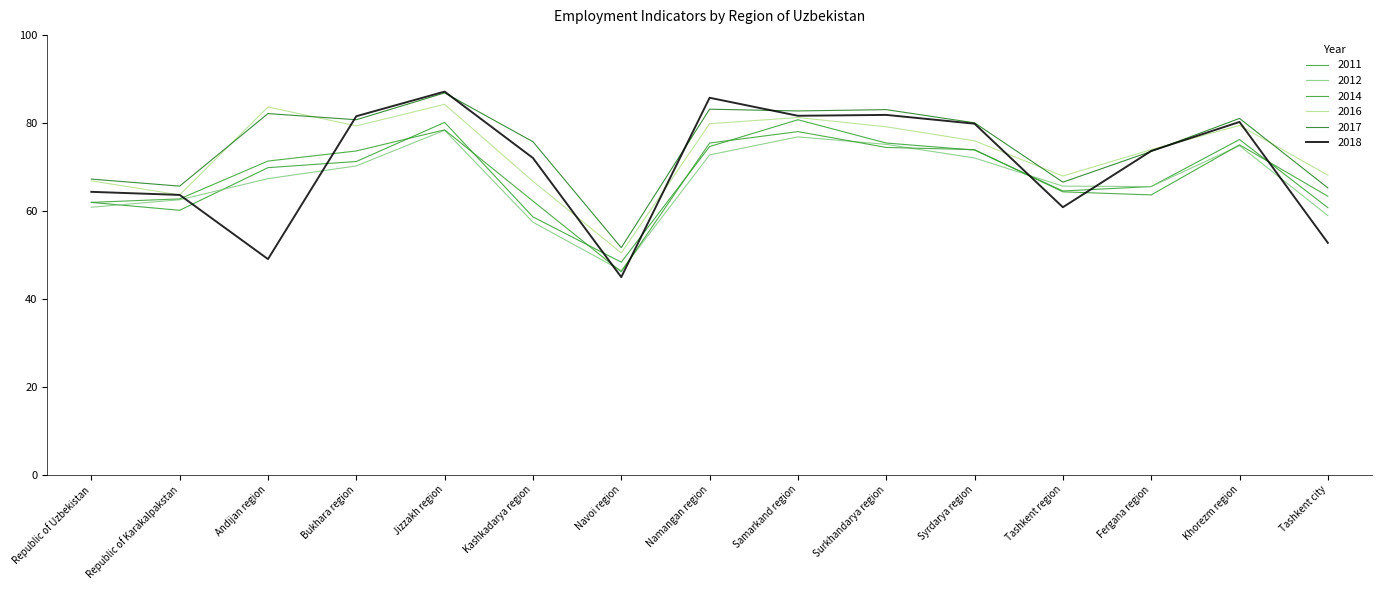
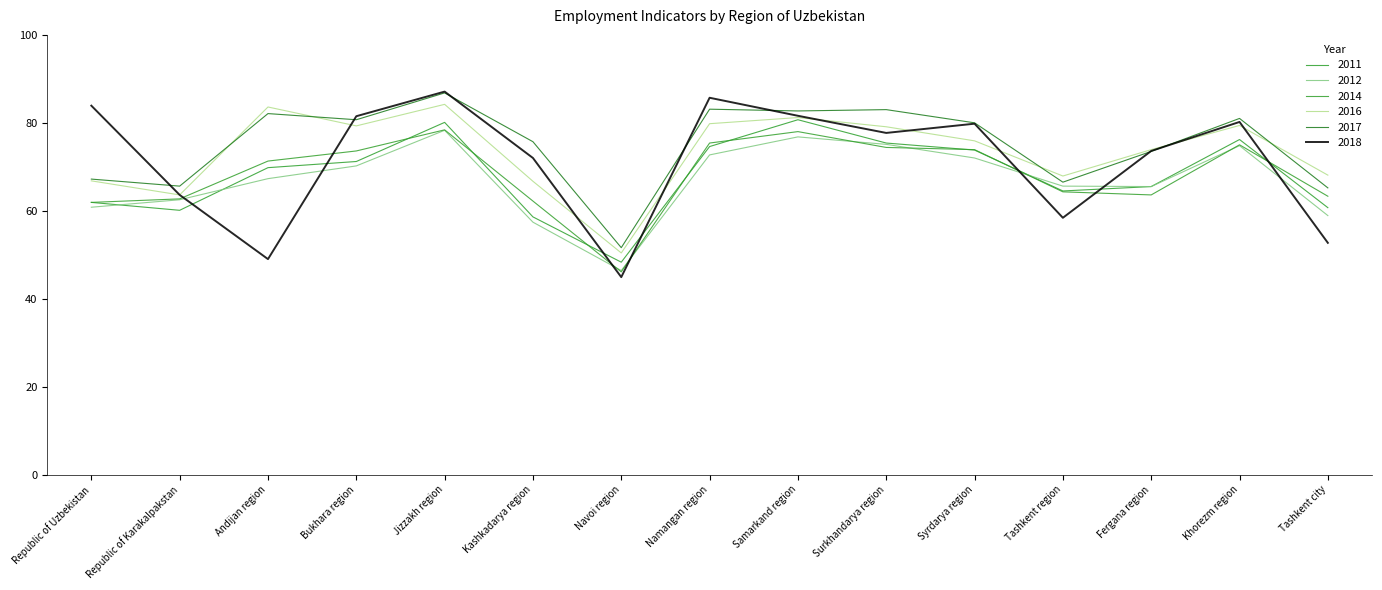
  {
    "2018": {
-     "Republic of Uzbekistan": 64,
+     "Republic of Uzbekistan": 84,
      "Andijan region": 49,
      "Bukhara region": 82,
      "Kashkadarya region": 72,
      "Navoi region": 45,
      "Namangan region": 86,
-     "Surkhandarya region": 82,
-     "Tashkent region": 61,
+     "Surkhandarya region": 78,
+     "Tashkent region": 58,
      "Khorezm region": 80,
      "Tashkent city": 53
    }
  }
